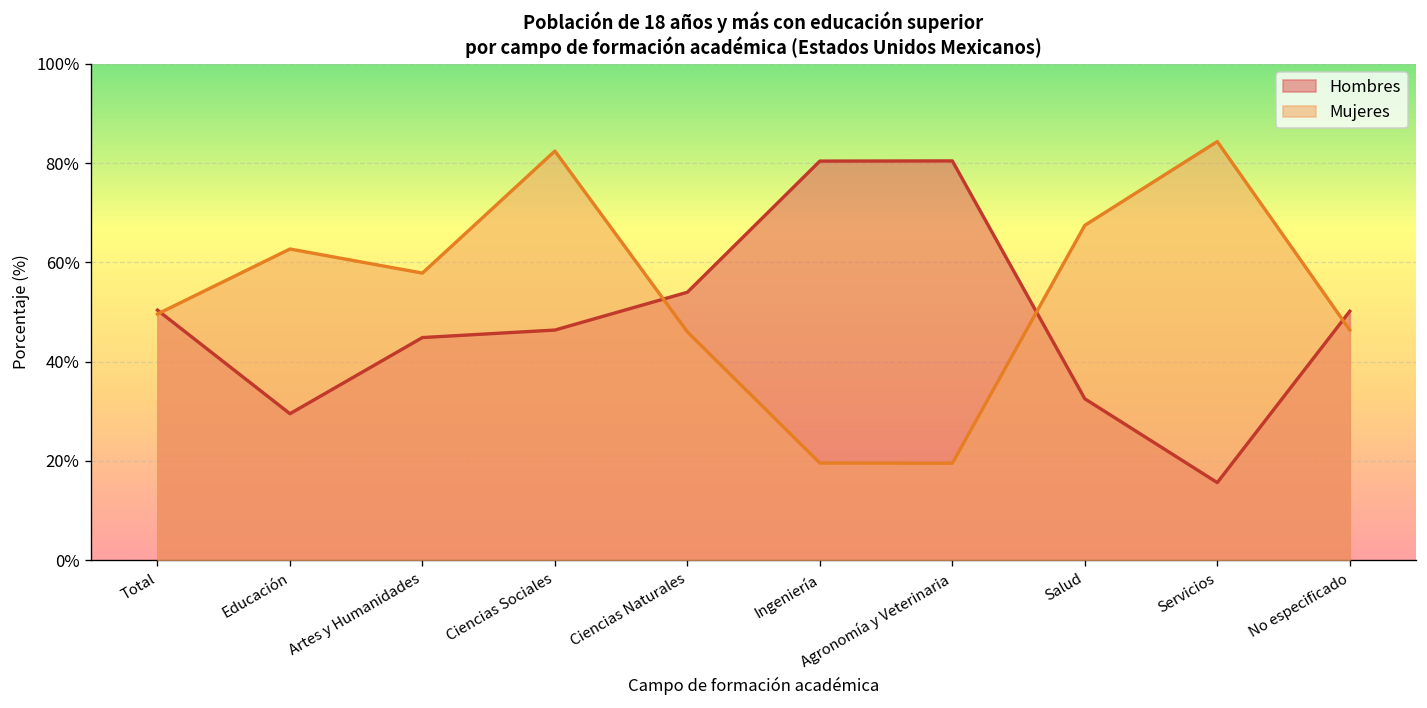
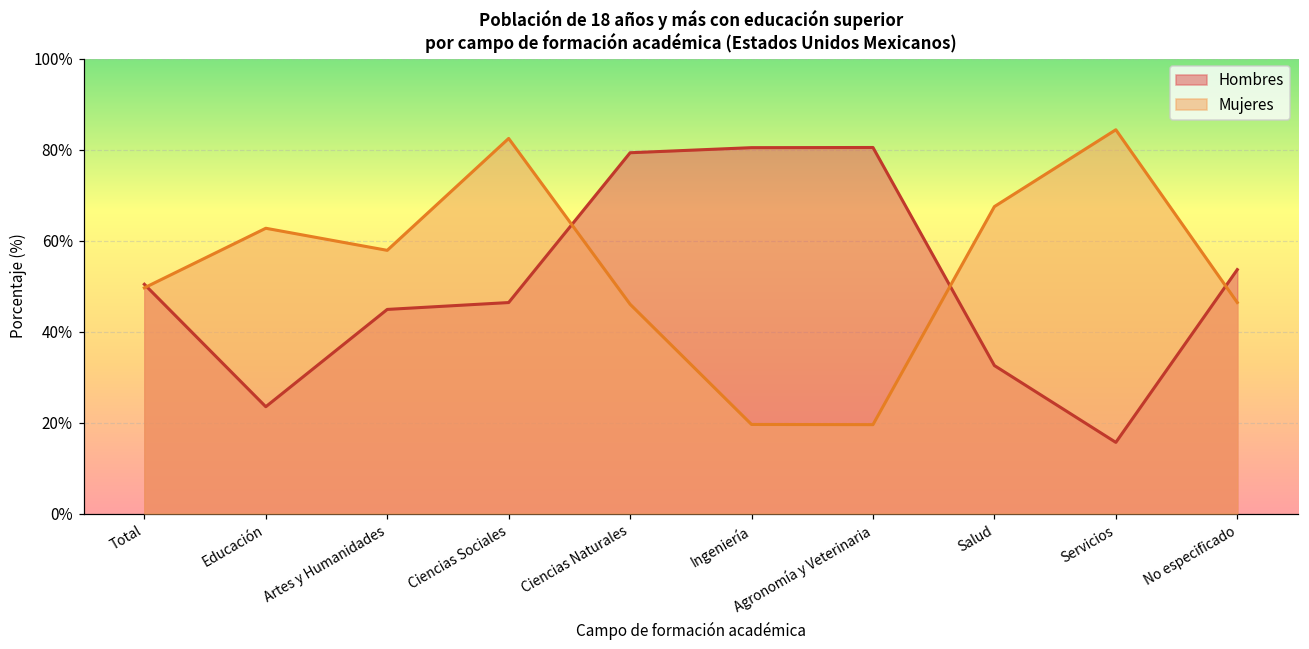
  {
    "Hombres": {
      "Total": "50%",
-     "Educación": "30%",
+     "Educación": "23%",
      "Artes y Humanidades": "45%",
      "Ciencias Sociales": "46%",
-     "Ciencias Naturales": "54%",
+     "Ciencias Naturales": "79%",
      "Ingeniería": "80%",
      "Agronomía y Veterinaria": "80%",
      "Salud": "33%",
      "Servicios": "16%",
-     "No especificado": "50%"
+     "No especificado": "54%"
    },
    "Mujeres": {
      "Total": "50%",
      "Educación": "63%",
      "Artes y Humanidades": "58%",
      "Ciencias Sociales": "82%",
      "Ciencias Naturales": "46%",
      "Ingeniería": "20%",
      "Agronomía y Veterinaria": "20%",
      "Salud": "67%",
      "Servicios": "84%",
      "No especificado": "46%"
    }
  }
